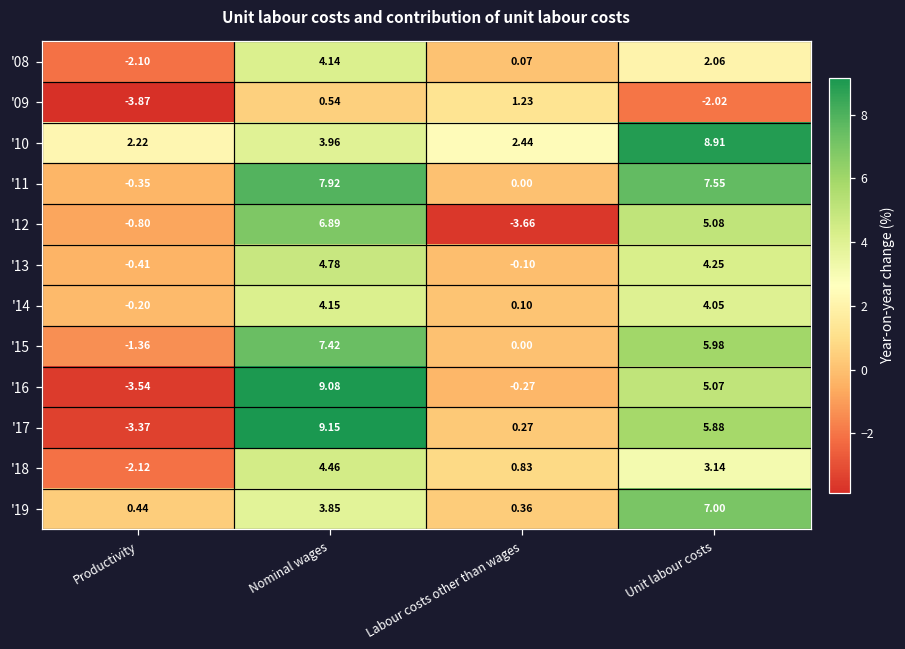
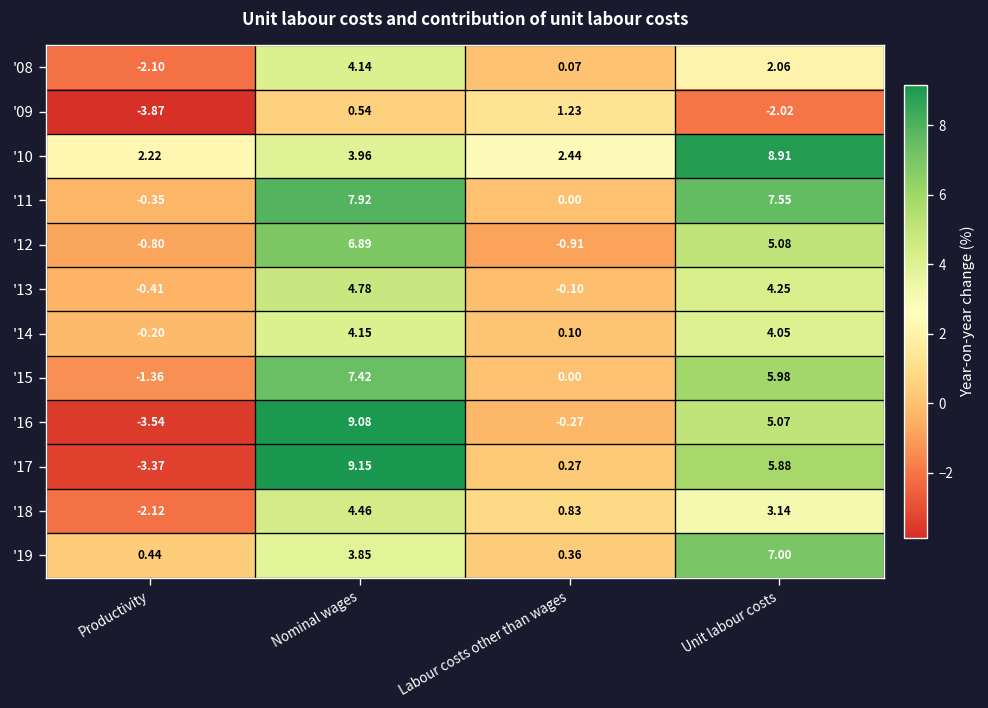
  {
    "'08": {
      "Productivity": -2.10,
      "Nominal wages": 4.14,
      "Labour costs other than wages": 0.07,
      "Unit labour costs": 2.06
    },
    "'09": {
      "Productivity": -3.87,
      "Nominal wages": 0.54,
      "Labour costs other than wages": 1.23,
      "Unit labour costs": -2.02
    },
    "'10": {
      "Productivity": 2.22,
      "Nominal wages": 3.96,
      "Labour costs other than wages": 2.44,
      "Unit labour costs": 8.91
    },
    "'11": {
      "Productivity": -0.35,
      "Nominal wages": 7.92,
      "Labour costs other than wages": 0.00,
      "Unit labour costs": 7.55
    },
    "'12": {
      "Productivity": -0.80,
      "Nominal wages": 6.89,
-     "Labour costs other than wages": -3.66,
+     "Labour costs other than wages": -0.91,
      "Unit labour costs": 5.08
    },
    "'13": {
      "Productivity": -0.41,
      "Nominal wages": 4.78,
      "Labour costs other than wages": -0.10,
      "Unit labour costs": 4.25
    },
    "'14": {
      "Productivity": -0.20,
      "Nominal wages": 4.15,
      "Labour costs other than wages": 0.10,
      "Unit labour costs": 4.05
    },
    "'15": {
      "Productivity": -1.36,
      "Nominal wages": 7.42,
      "Labour costs other than wages": 0.00,
      "Unit labour costs": 5.98
    },
    "'16": {
      "Productivity": -3.54,
      "Nominal wages": 9.08,
      "Labour costs other than wages": -0.27,
      "Unit labour costs": 5.07
    },
    "'17": {
      "Productivity": -3.37,
      "Nominal wages": 9.15,
      "Labour costs other than wages": 0.27,
      "Unit labour costs": 5.88
    },
    "'18": {
      "Productivity": -2.12,
      "Nominal wages": 4.46,
      "Labour costs other than wages": 0.83,
      "Unit labour costs": 3.14
    },
    "'19": {
      "Productivity": 0.44,
      "Nominal wages": 3.85,
      "Labour costs other than wages": 0.36,
      "Unit labour costs": 7.00
    }
  }
